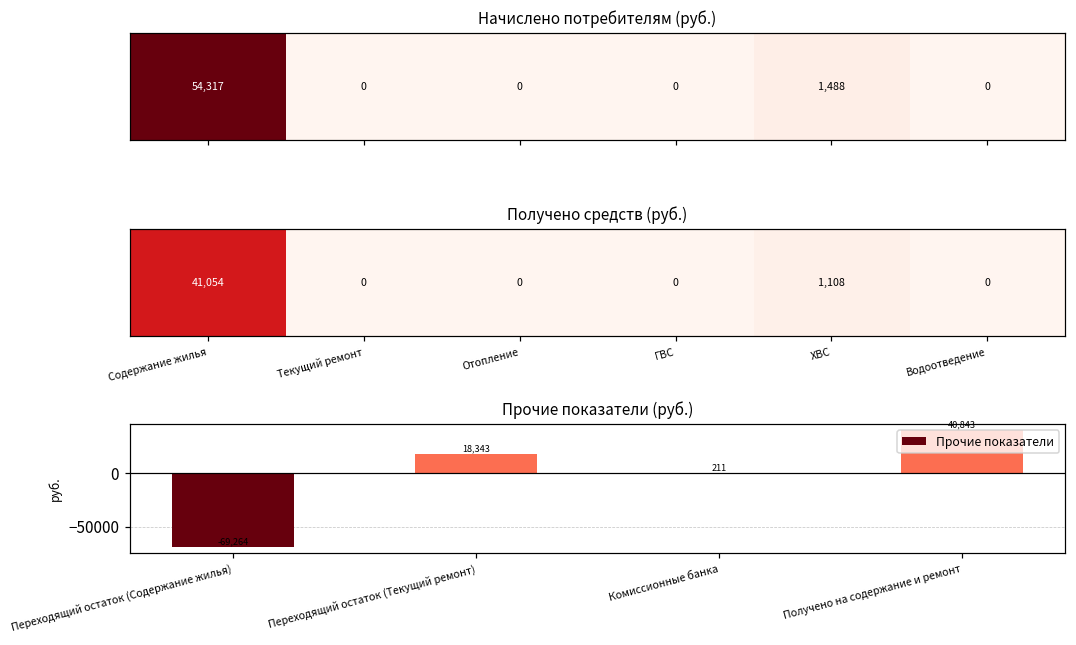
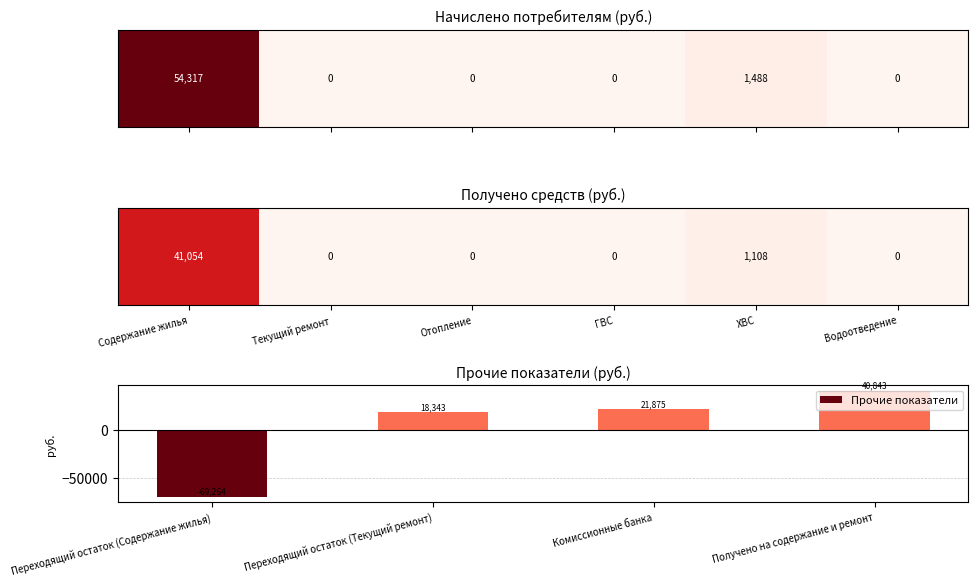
  {
    "Прочие показатели (руб.)": {
      "Переходящий остаток (Содержание жилья)": "-69,264",
      "Переходящий остаток (Текущий ремонт)": "18,343",
-     "Комиссионные банка": "211",
+     "Комиссионные банка": "21,875",
      "Получено на содержание и ремонт": "40,843"
    }
  }
